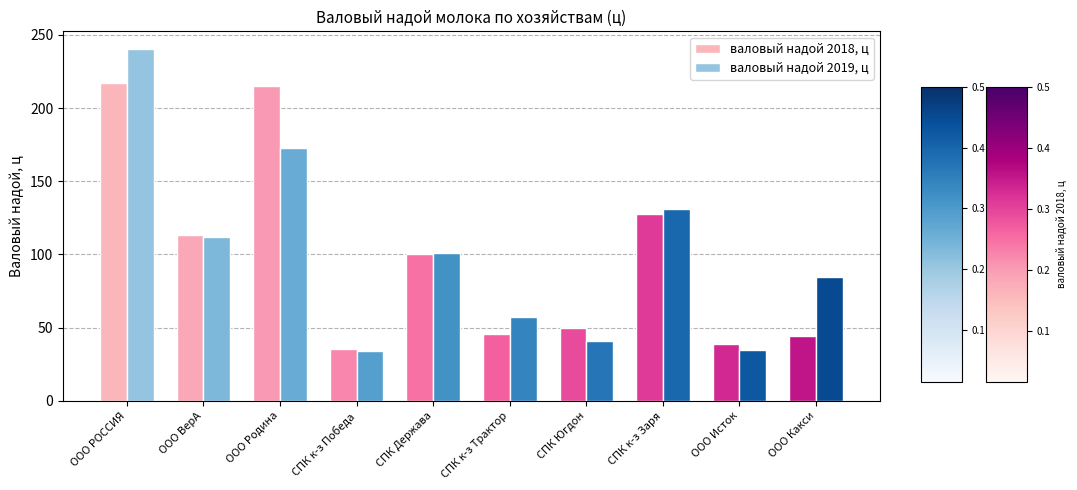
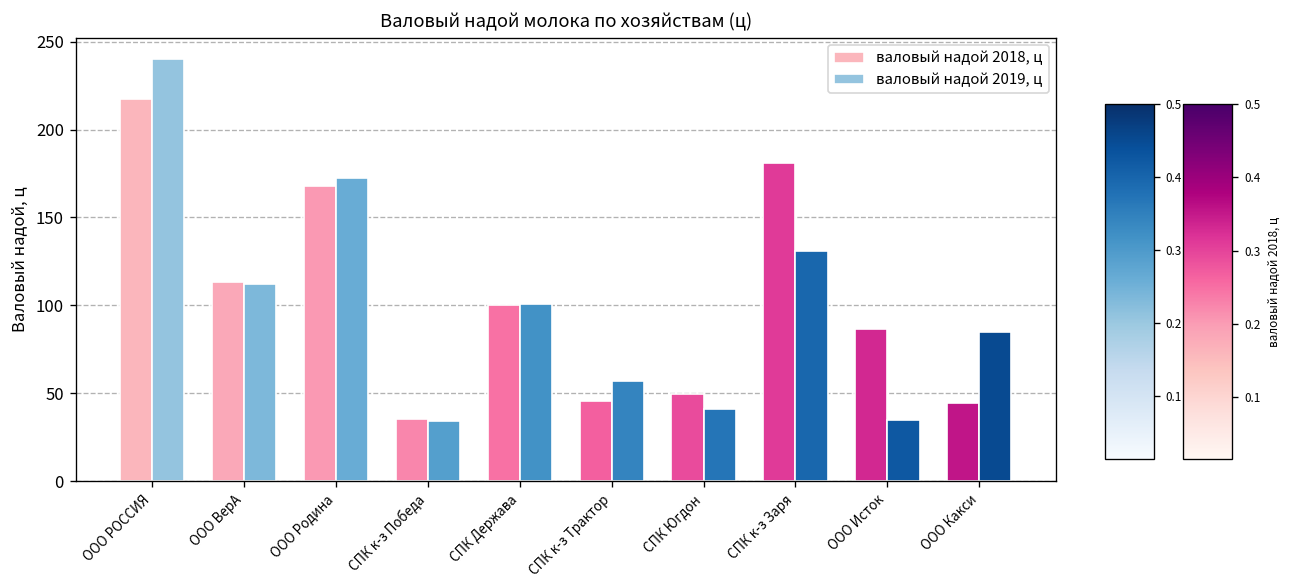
  {
    "валовый надой 2018, ц": {
      "ООО РОССИЯ": 217,
      "ООО ВерА": 114,
-     "ООО Родина": 215,
+     "ООО Родина": 168,
      "СПК к-з Победа": 35,
      "СПК Держава": 100,
      "СПК к-з Трактор": 46,
      "СПК Югдон": 50,
-     "СПК к-з Заря": 128,
-     "ООО Исток": 39,
+     "СПК к-з Заря": 181,
+     "ООО Исток": 86,
      "ООО Какси": 45
    },
    "валовый надой 2019, ц": {
      "ООО РОССИЯ": 240,
      "ООО ВерА": 112,
      "ООО Родина": 173,
      "СПК к-з Победа": 34,
      "СПК Держава": 101,
      "СПК к-з Трактор": 57,
      "СПК Югдон": 41,
      "СПК к-з Заря": 131,
      "ООО Исток": 35,
      "ООО Какси": 85
    }
  }
